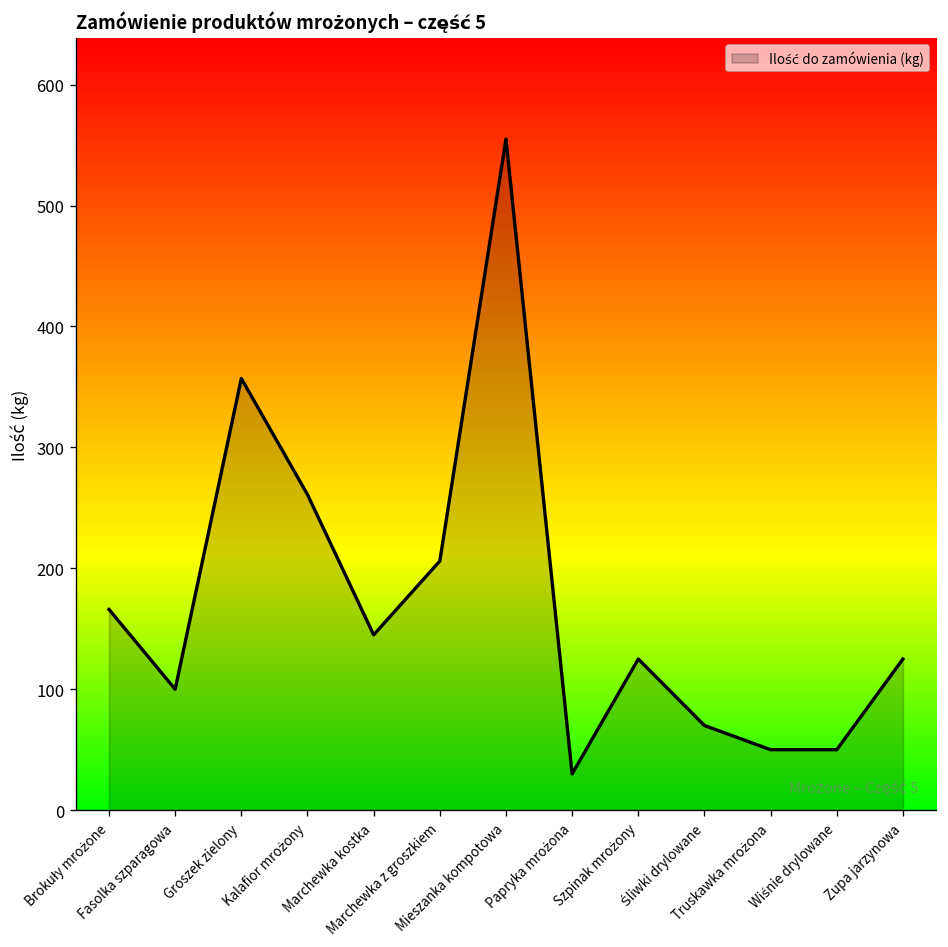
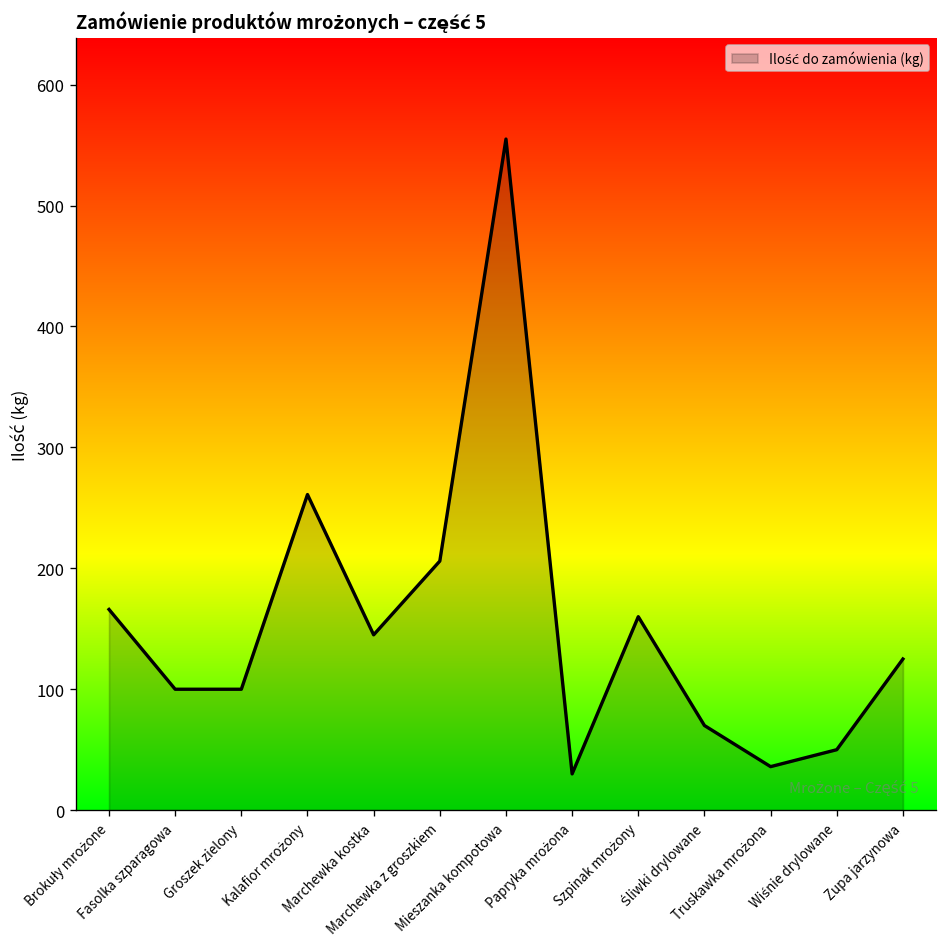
  {
    "Brokuły mrożone": 166,
    "Fasolka szparagowa": 100,
-   "Groszek zielony": 357,
+   "Groszek zielony": 100,
    "Kalafior mrożony": 261,
    "Marchewka kostka": 145,
    "Marchewka z groszkiem": 206,
    "Mieszanka kompotowa": 555,
    "Papryka mrożona": 30,
-   "Szpinak mrożony": 125,
+   "Szpinak mrożony": 160,
    "Śliwki drylowane": 70,
-   "Truskawka mrożona": 50,
+   "Truskawka mrożona": 36,
    "Wiśnie drylowane": 50,
    "Zupa jarzynowa": 125
  }
